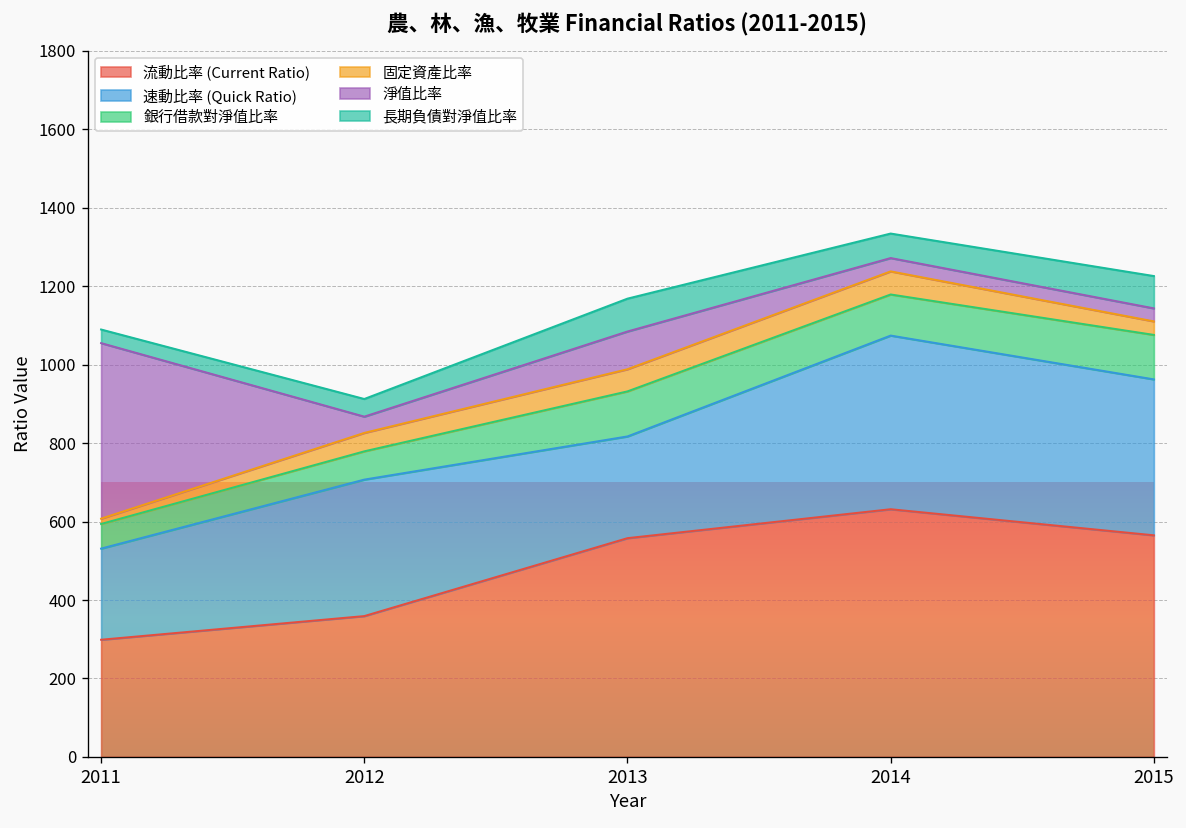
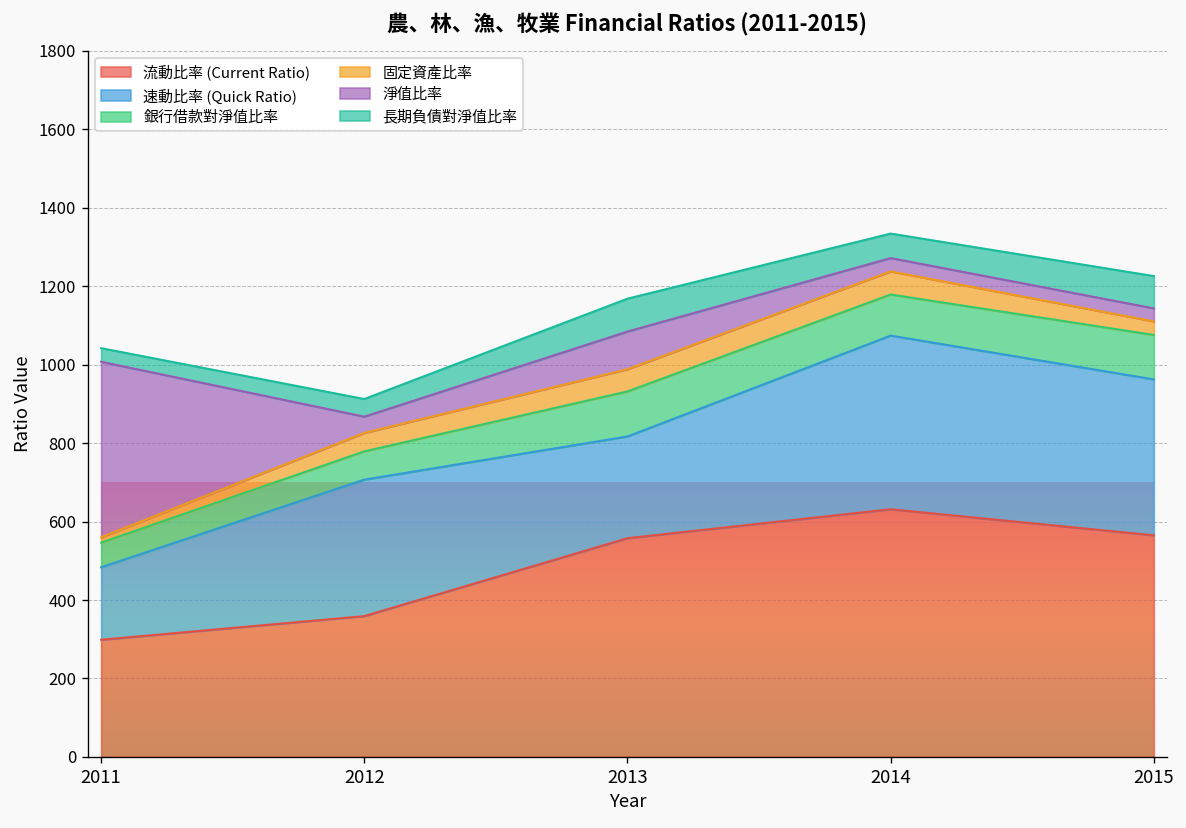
  {
    "流動比率 (Current Ratio)": {
      "2011": 300,
      "2012": 360,
      "2013": 560,
      "2014": 630,
      "2015": 570
    },
    "速動比率 (Quick Ratio)": {
-     "2011": 230,
+     "2011": 180,
      "2012": 350,
      "2013": 260,
      "2014": 440,
      "2015": 400
    },
    "固定資產比率": {
      "2011": 10,
      "2012": 50,
      "2013": 60,
      "2014": 60,
      "2015": 30
    },
    "淨值比率": {
      "2011": 450,
      "2012": 40,
      "2013": 100,
      "2014": 30,
      "2015": 30
    }
  }
